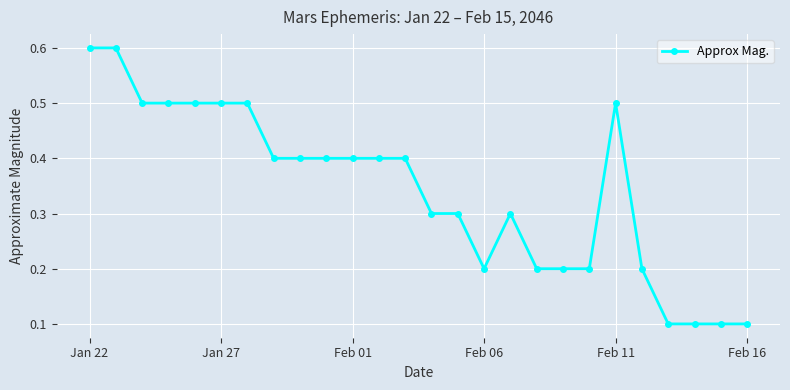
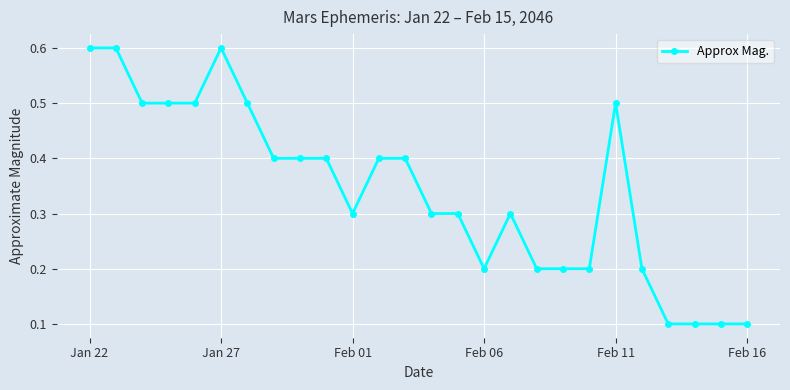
  {
    "Jan 22": 0.6,
-   "Jan 27": 0.5,
-   "Feb 01": 0.4,
+   "Jan 27": 0.6,
+   "Feb 01": 0.3,
    "Feb 06": 0.2,
    "Feb 11": 0.5,
    "Feb 16": 0.1
  }
